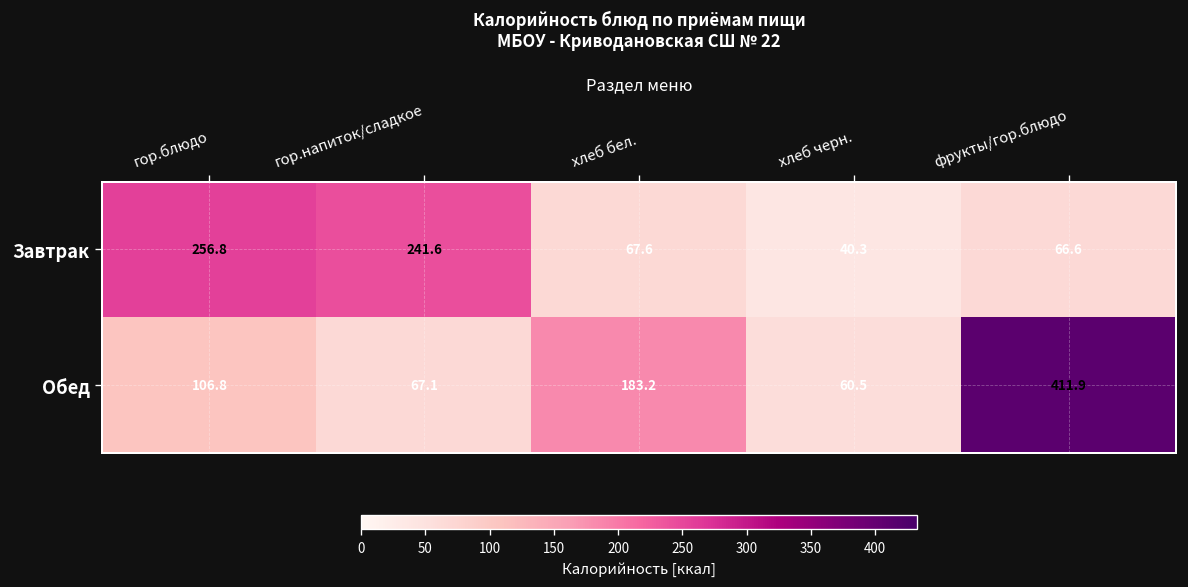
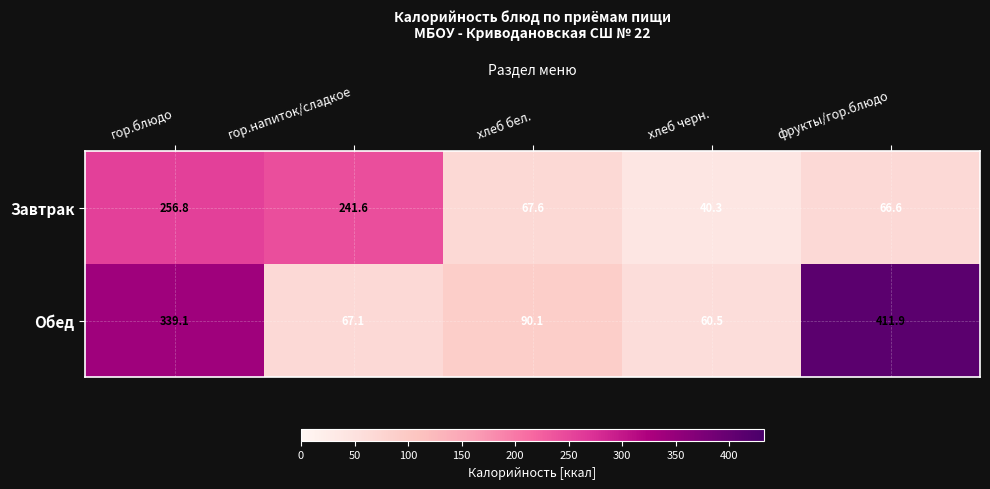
  {
    "Завтрак": {
      "гор.блюдо": 256.8,
      "гор.напиток/сладкое": 241.6
    },
    "Обед": {
-     "гор.блюдо": 106.8,
-     "хлеб бел.": 183.2,
+     "гор.блюдо": 339.1,
+     "хлеб бел.": 90.1,
      "фрукты/гор.блюдо": 411.9
    }
  }
